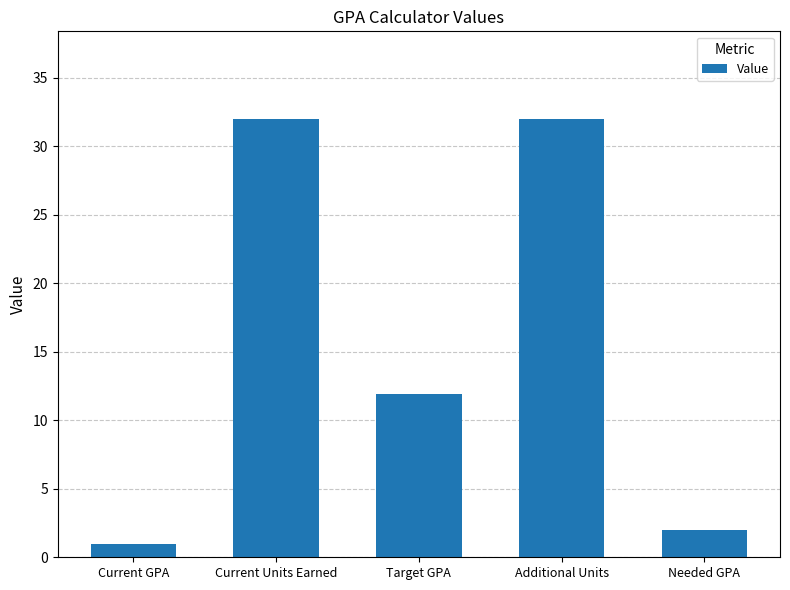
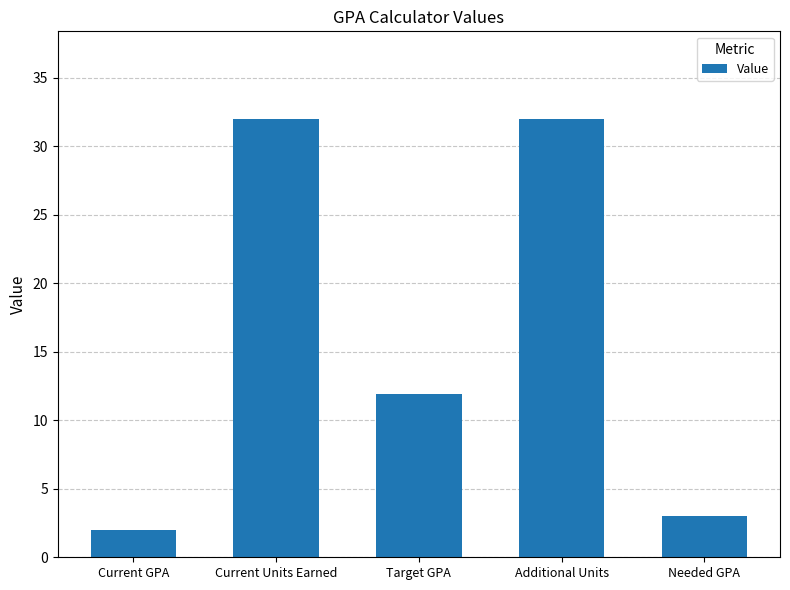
  {
-   "Current GPA": 1,
+   "Current GPA": 2,
    "Current Units Earned": 32,
    "Target GPA": 12,
    "Additional Units": 32,
-   "Needed GPA": 2
+   "Needed GPA": 3
  }
